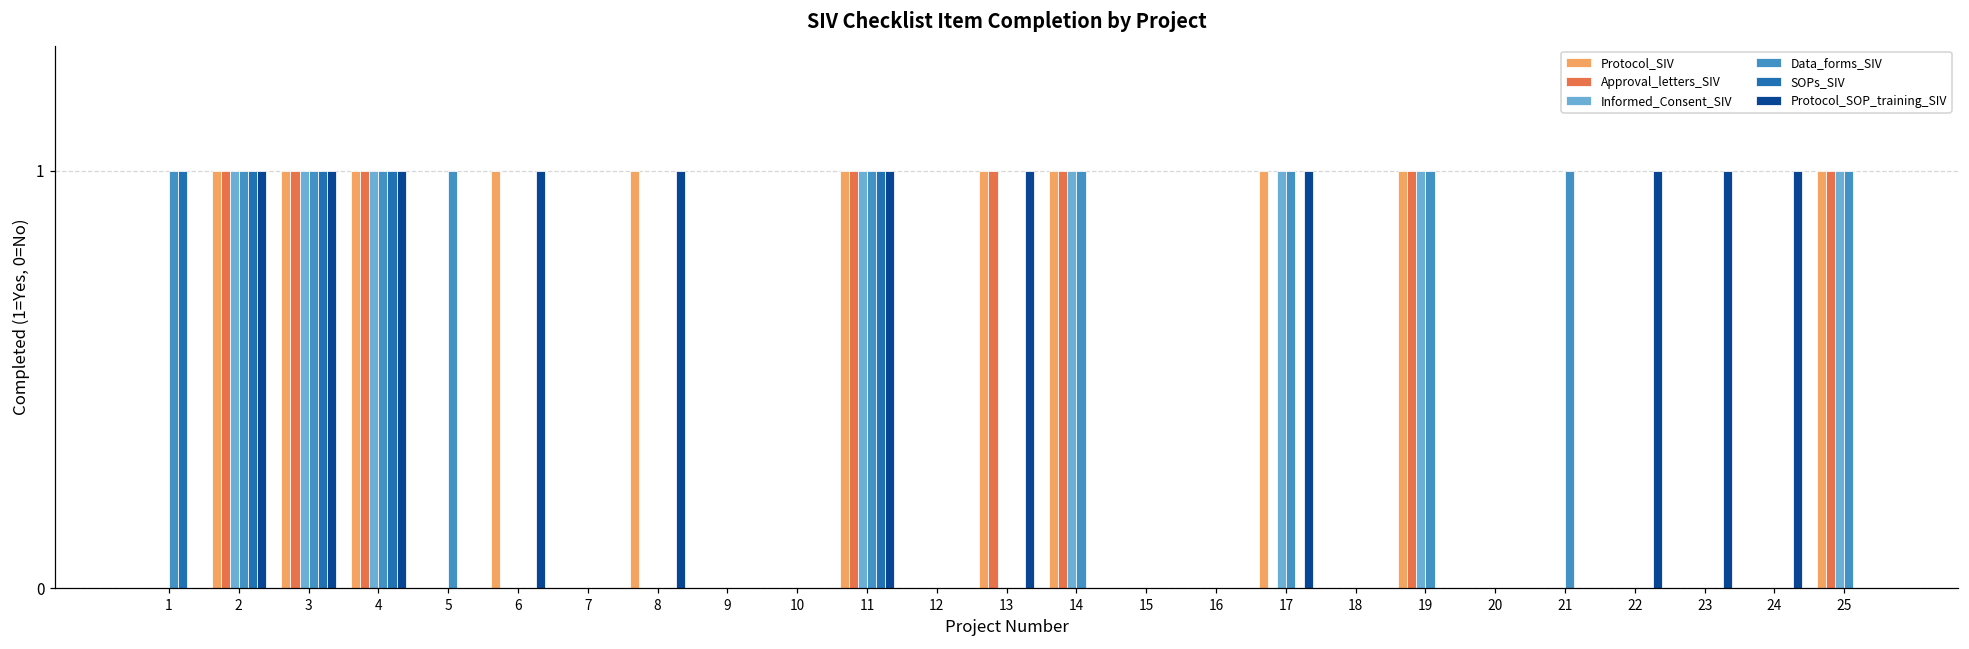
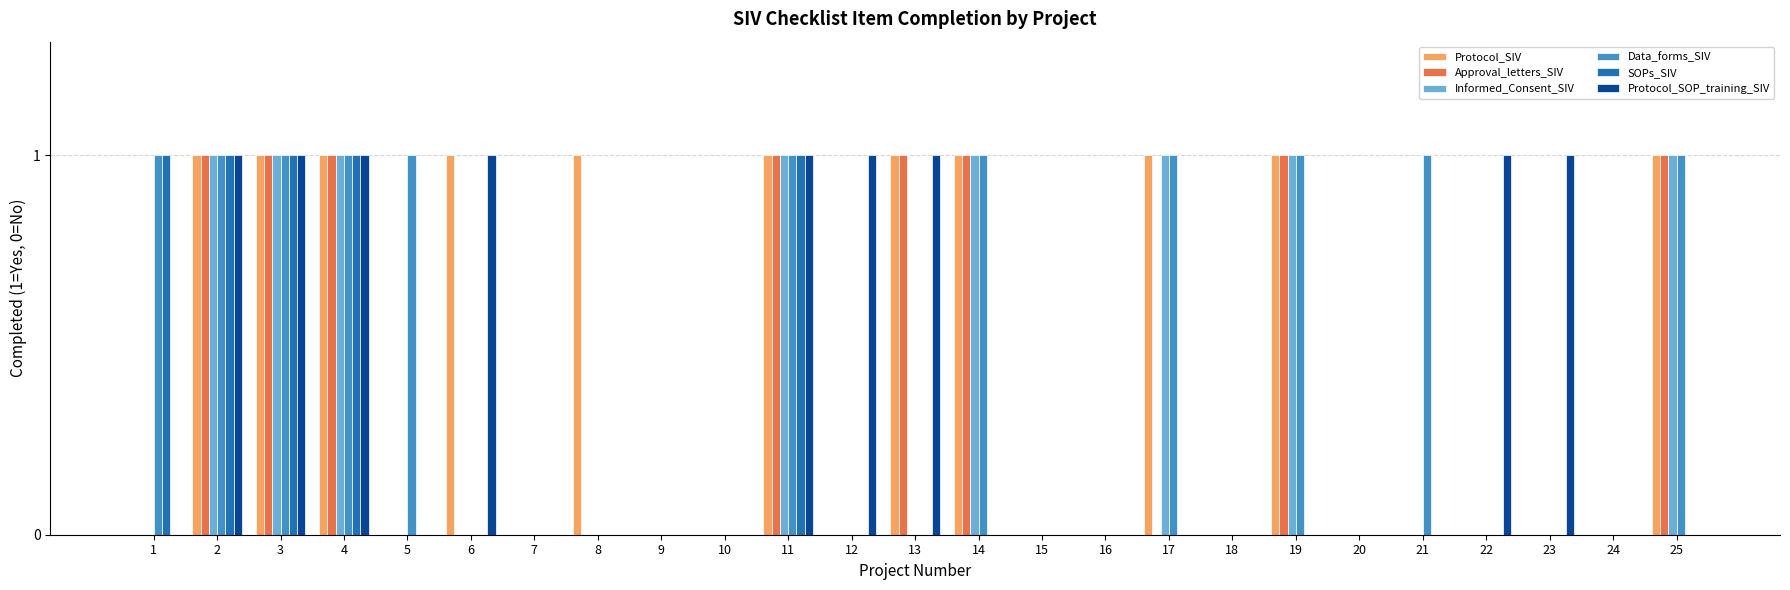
  {
    "Protocol_SOP_training_SIV": {
      "1": 0,
      "2": 1,
      "3": 1,
      "4": 1,
      "5": 0,
      "6": 1,
      "7": 0,
-     "8": 1,
+     "8": 0,
      "9": 0,
      "10": 0,
      "11": 1,
-     "12": 0,
+     "12": 1,
      "13": 1,
      "14": 0,
      "15": 0,
      "16": 0,
-     "17": 1,
+     "17": 0,
      "18": 0,
      "19": 0,
      "20": 0,
      "21": 0,
      "22": 1,
      "23": 1,
-     "24": 1,
+     "24": 0,
      "25": 0
    }
  }
